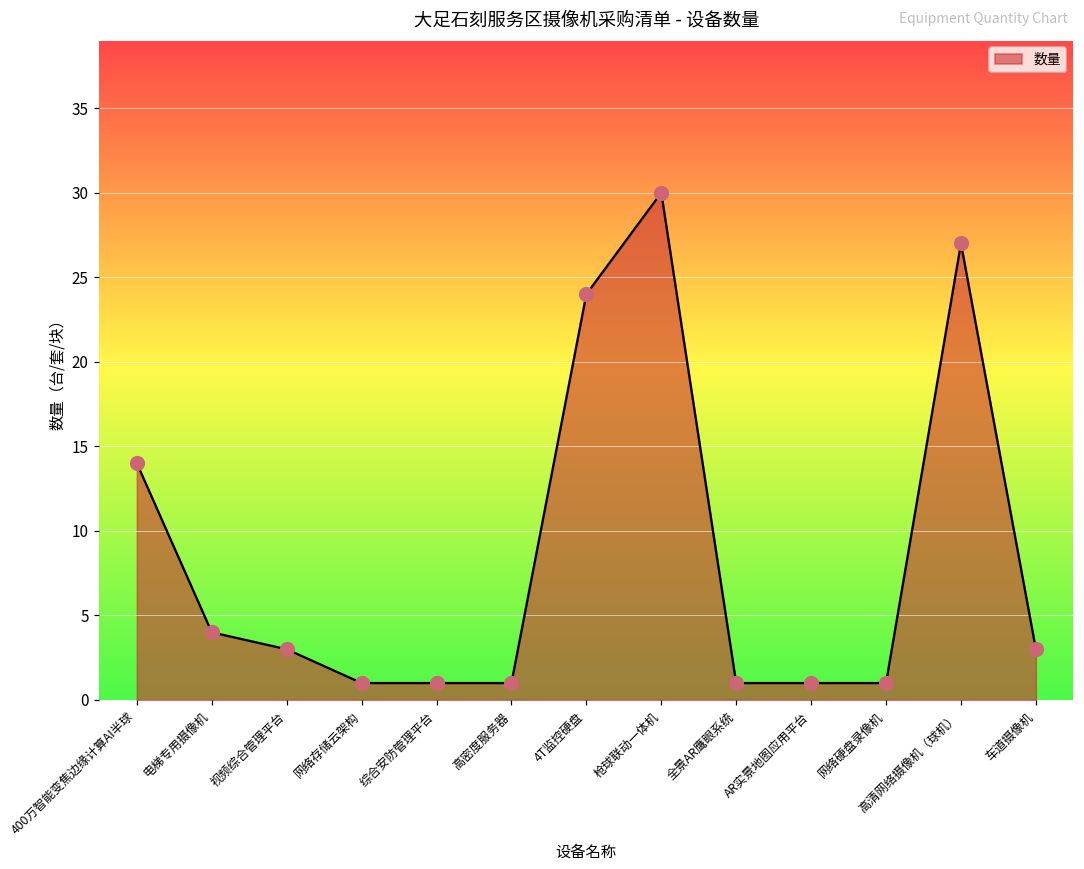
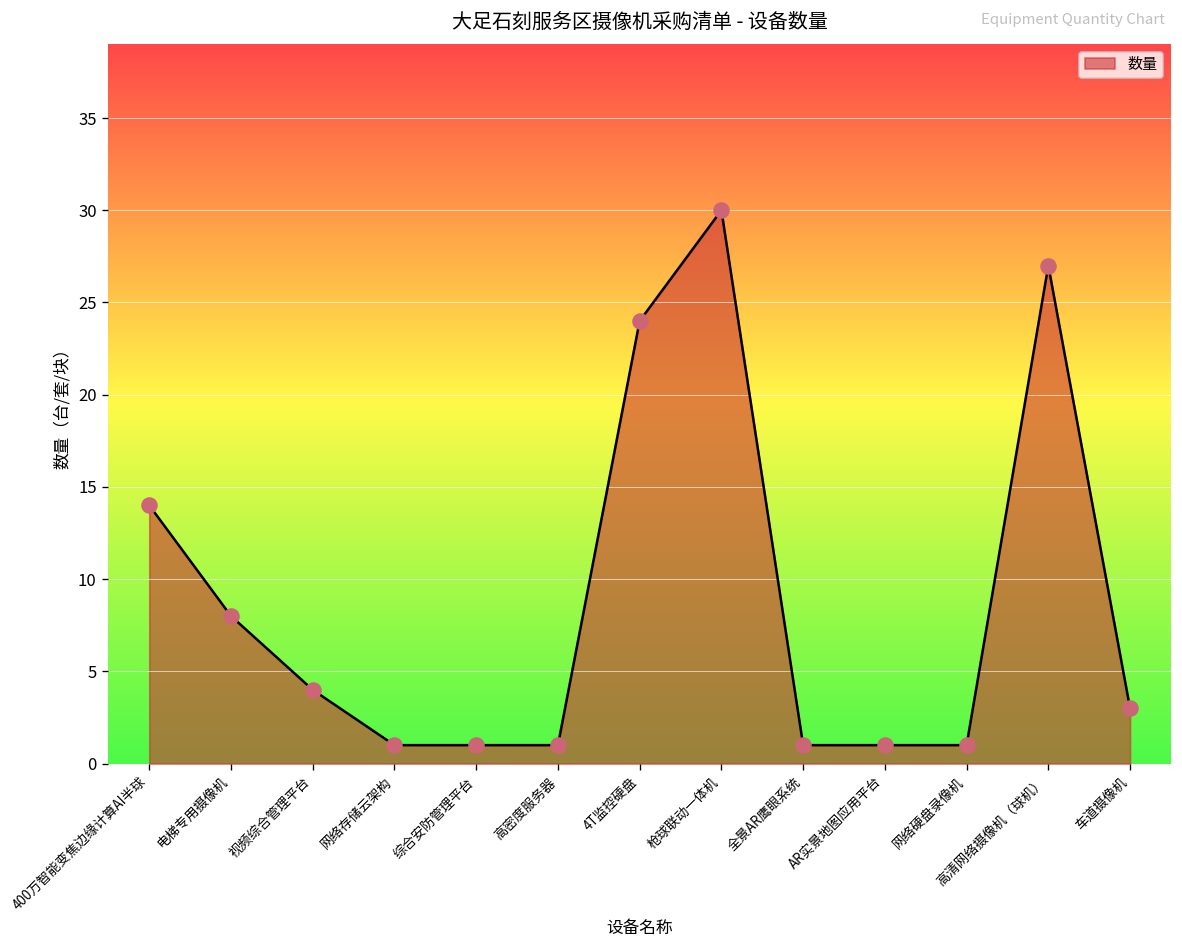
  {
    "400万智能变焦边缘计算AI半球": 14,
-   "电梯专用摄像机": 4,
-   "视频综合管理平台": 3,
+   "电梯专用摄像机": 8,
+   "视频综合管理平台": 4,
    "网络存储云架构": 1,
    "综合安防管理平台": 1,
    "高密度服务器": 1,
    "4T监控硬盘": 24,
    "枪球联动一体机": 30,
    "全景AR鹰眼系统": 1,
    "AR实景地图应用平台": 1,
    "网络硬盘录像机": 1,
    "高清网络摄像机（球机）": 27,
    "车道摄像机": 3
  }
